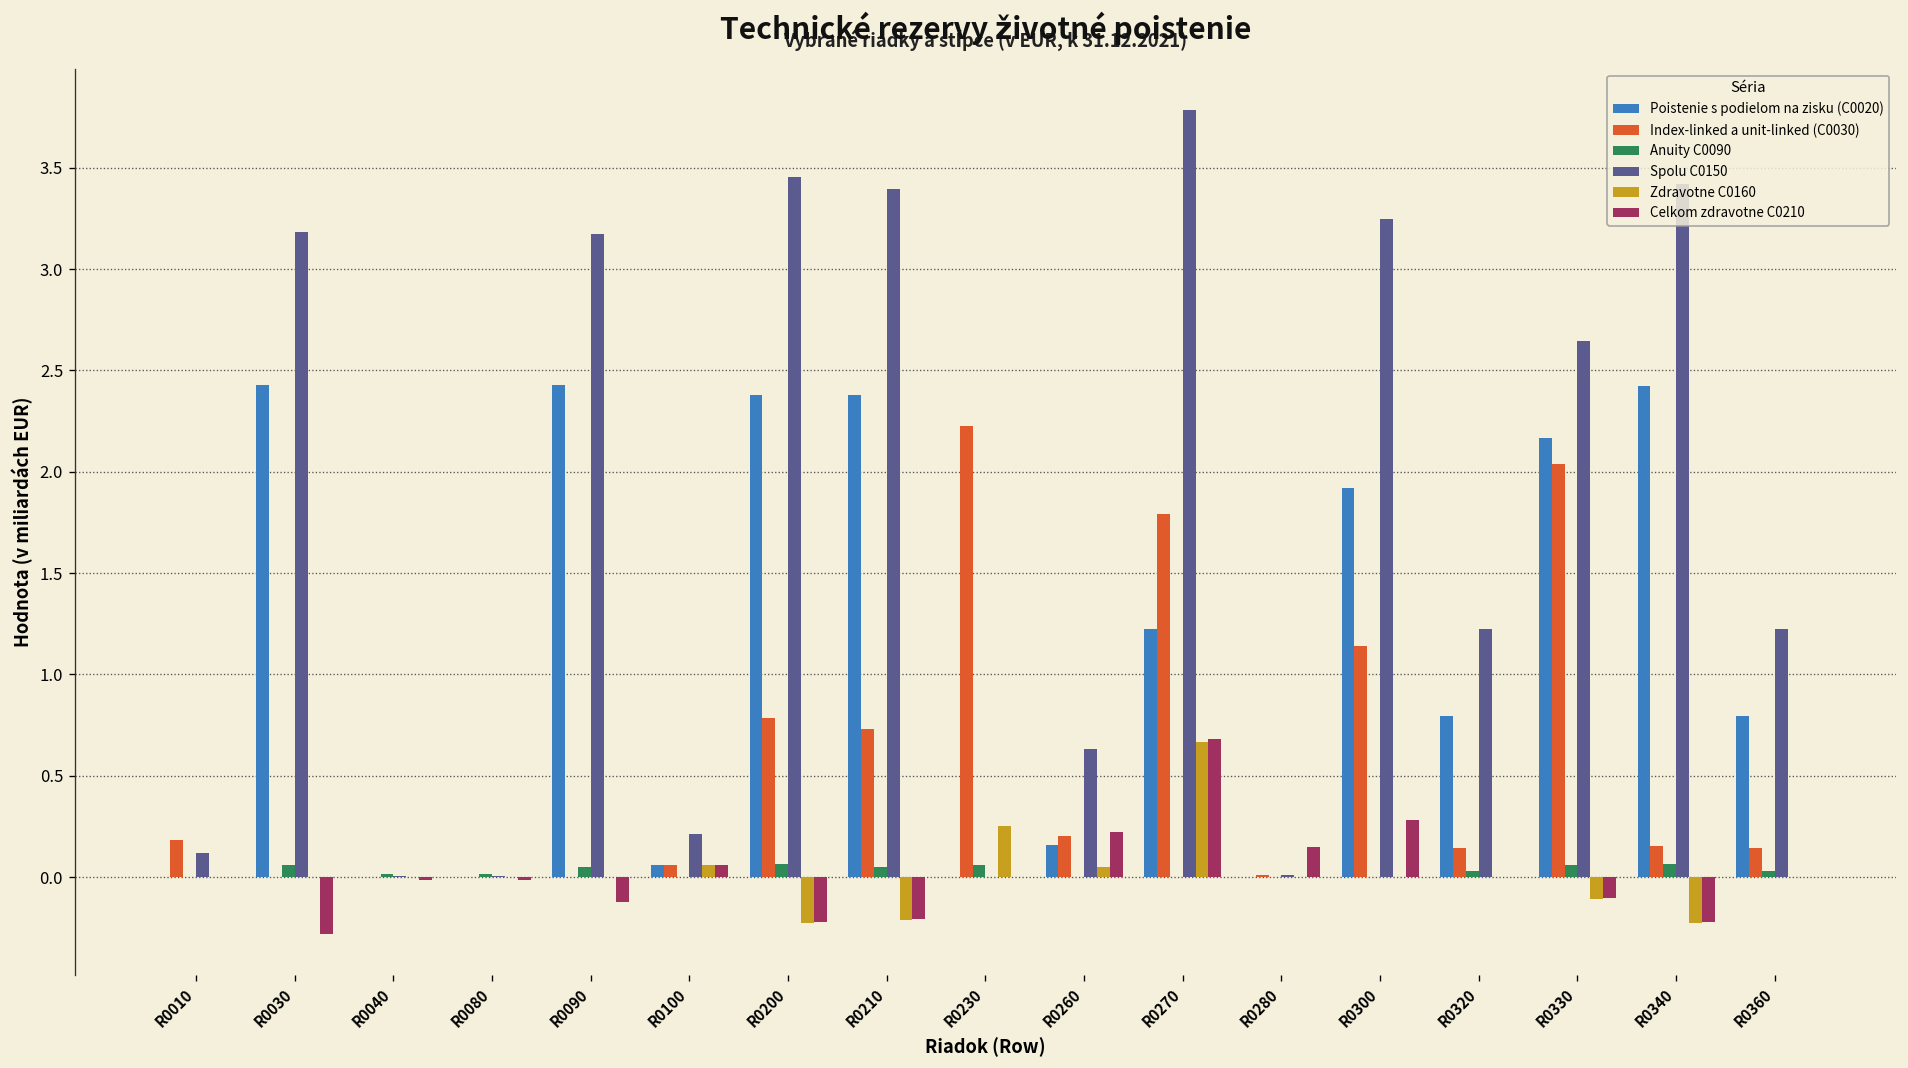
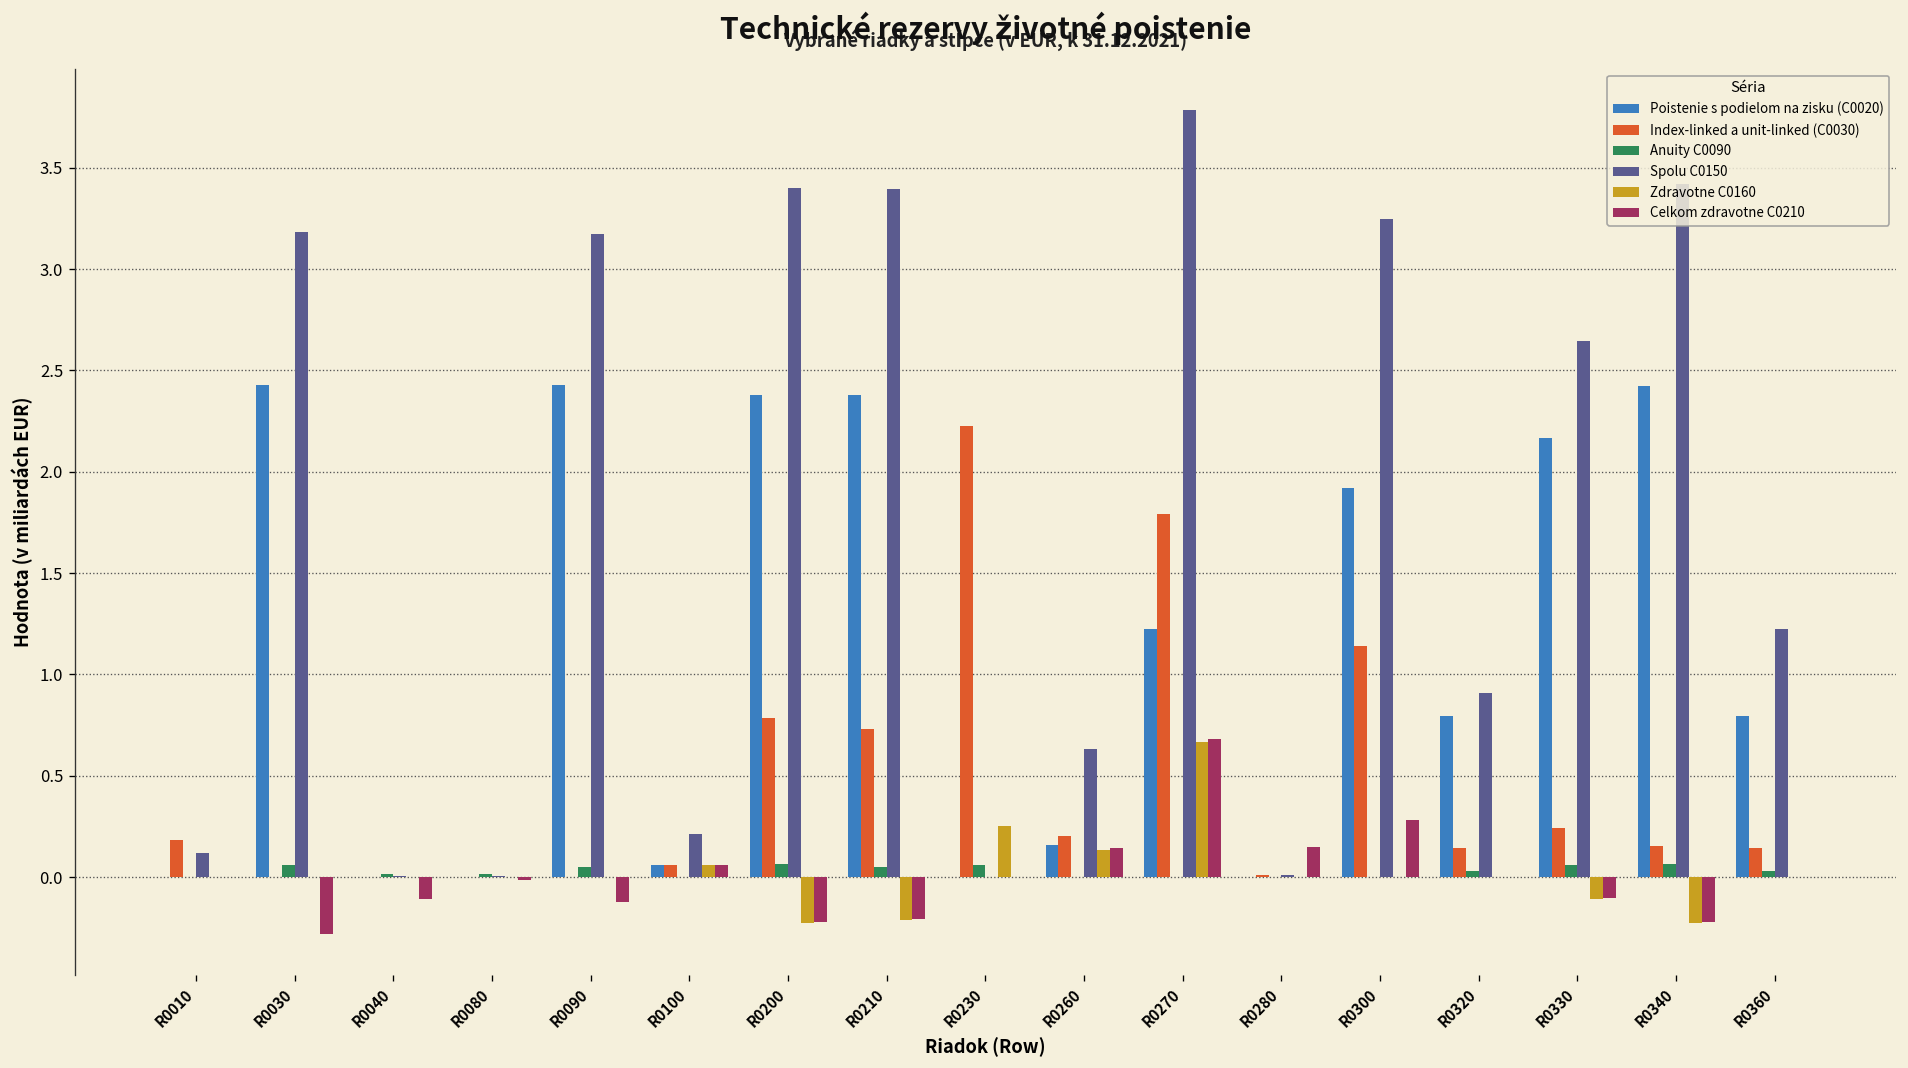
  {
    "Poistenie s podielom na zisku (C0020)": {
      "R0030": 2.43,
      "R0090": 2.43,
      "R0100": 0.06,
      "R0200": 2.38,
      "R0210": 2.38,
      "R0230": 0.00,
      "R0260": 0.16,
      "R0270": 1.23,
      "R0280": 0.00,
      "R0300": 1.92,
      "R0320": 0.79,
      "R0330": 2.17,
      "R0340": 2.42,
      "R0360": 0.80
    },
    "Index-linked a unit-linked (C0030)": {
      "R0010": 0.18,
      "R0030": 0.00,
      "R0040": 0.00,
      "R0080": 0.00,
      "R0090": 0.00,
      "R0100": 0.06,
      "R0200": 0.78,
      "R0210": 0.73,
      "R0230": 2.23,
      "R0260": 0.20,
      "R0270": 1.79,
      "R0300": 1.14,
      "R0320": 0.15,
-     "R0330": 2.04,
+     "R0330": 0.24,
      "R0340": 0.15,
      "R0360": 0.15
    },
    "Anuity C0090": {
      "R0010": 0.00,
      "R0030": 0.06,
      "R0090": 0.05,
      "R0200": 0.06,
      "R0210": 0.05,
      "R0230": 0.06,
      "R0270": 0.00,
      "R0280": 0.00,
      "R0300": 0.00,
      "R0320": 0.03,
      "R0330": 0.06,
      "R0340": 0.06,
      "R0360": 0.03
    },
    "Spolu C0150": {
      "R0010": 0.12,
      "R0030": 3.18,
      "R0090": 3.17,
      "R0100": 0.21,
-     "R0200": 3.46,
+     "R0200": 3.40,
      "R0210": 3.39,
      "R0230": 0.00,
      "R0260": 0.63,
      "R0270": 3.78,
      "R0300": 3.25,
-     "R0320": 1.22,
+     "R0320": 0.91,
      "R0330": 2.65,
      "R0360": 1.23
    },
    "Zdravotne C0160": {
      "R0010": 0.00,
      "R0030": 0.00,
      "R0040": 0.00,
      "R0080": 0.00,
      "R0090": 0.00,
      "R0100": 0.06,
      "R0200": -0.23,
      "R0210": -0.21,
      "R0230": 0.25,
-     "R0260": 0.05,
+     "R0260": 0.13,
      "R0270": 0.67,
      "R0320": 0.00,
      "R0330": -0.11,
      "R0340": -0.23,
      "R0360": 0.00
    },
    "Celkom zdravotne C0210": {
      "R0010": 0.00,
      "R0030": -0.28,
-     "R0040": -0.01,
+     "R0040": -0.11,
      "R0090": -0.12,
      "R0100": 0.06,
      "R0200": -0.22,
      "R0210": -0.21,
      "R0230": 0.00,
-     "R0260": 0.22,
+     "R0260": 0.14,
      "R0270": 0.68,
      "R0280": 0.15,
      "R0300": 0.28,
      "R0320": 0.00,
      "R0330": -0.11,
      "R0340": -0.22,
      "R0360": 0.00
    }
  }
